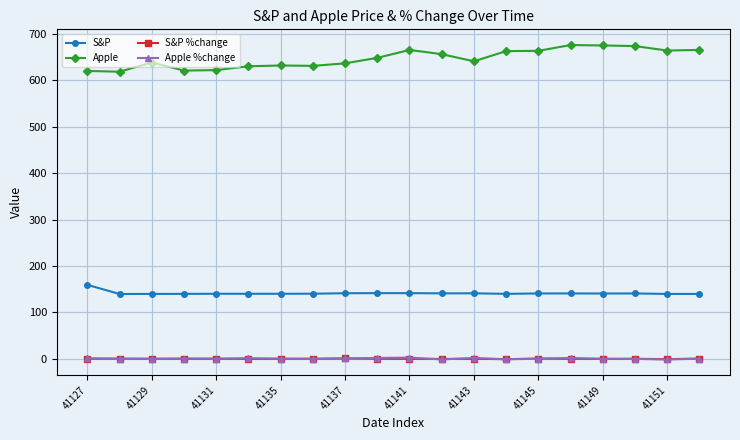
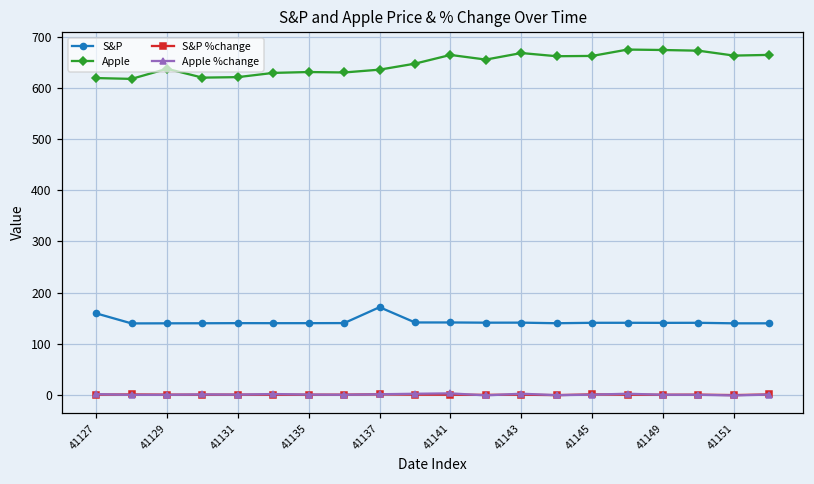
  {
    "S&P": {
      "41127": 160,
      "41129": 140,
      "41131": 140,
      "41135": 140,
-     "41137": 140,
+     "41137": 170,
      "41141": 140,
      "41143": 140,
      "41145": 140,
      "41149": 140,
      "41151": 140
    },
    "Apple": {
      "41127": 620,
      "41131": 620,
      "41135": 630,
      "41137": 640,
      "41141": 670,
-     "41143": 640,
+     "41143": 670,
      "41145": 660,
      "41149": 670,
      "41151": 660
    }
  }
